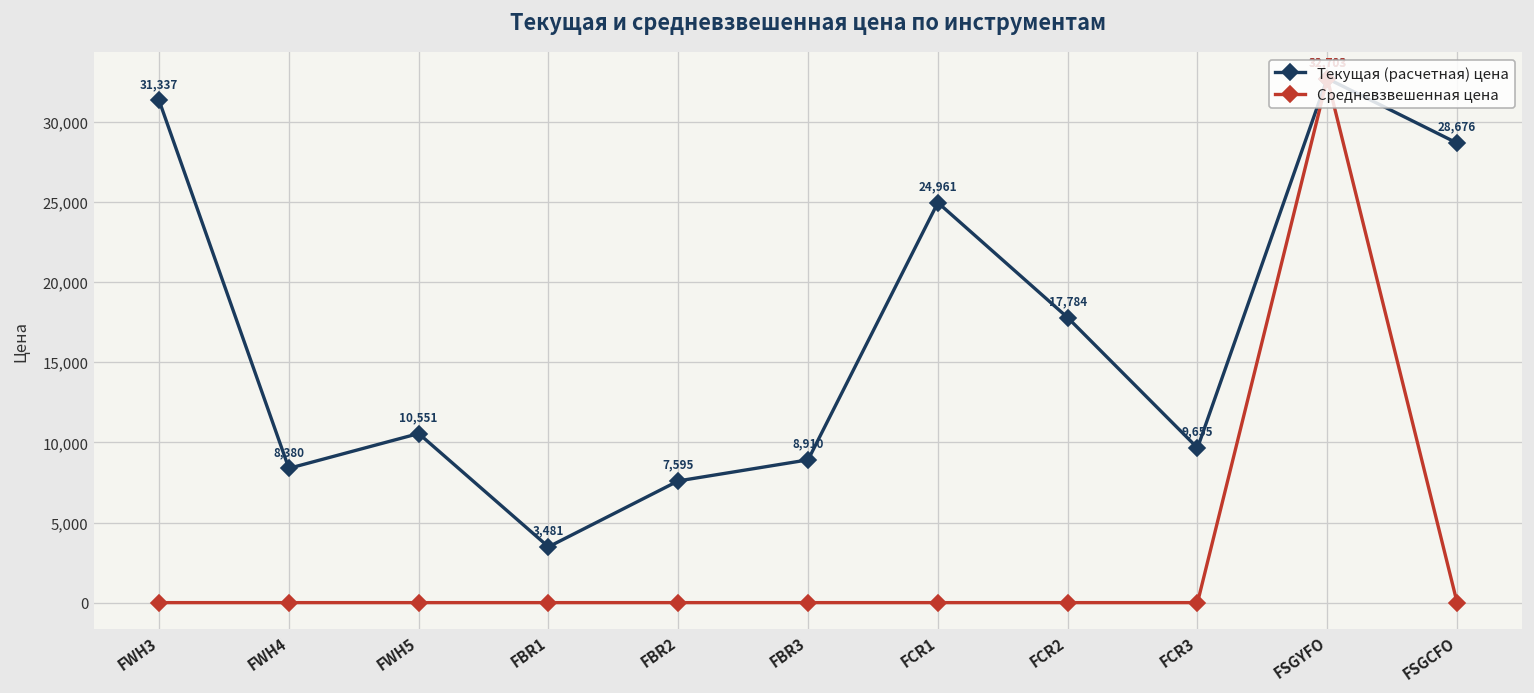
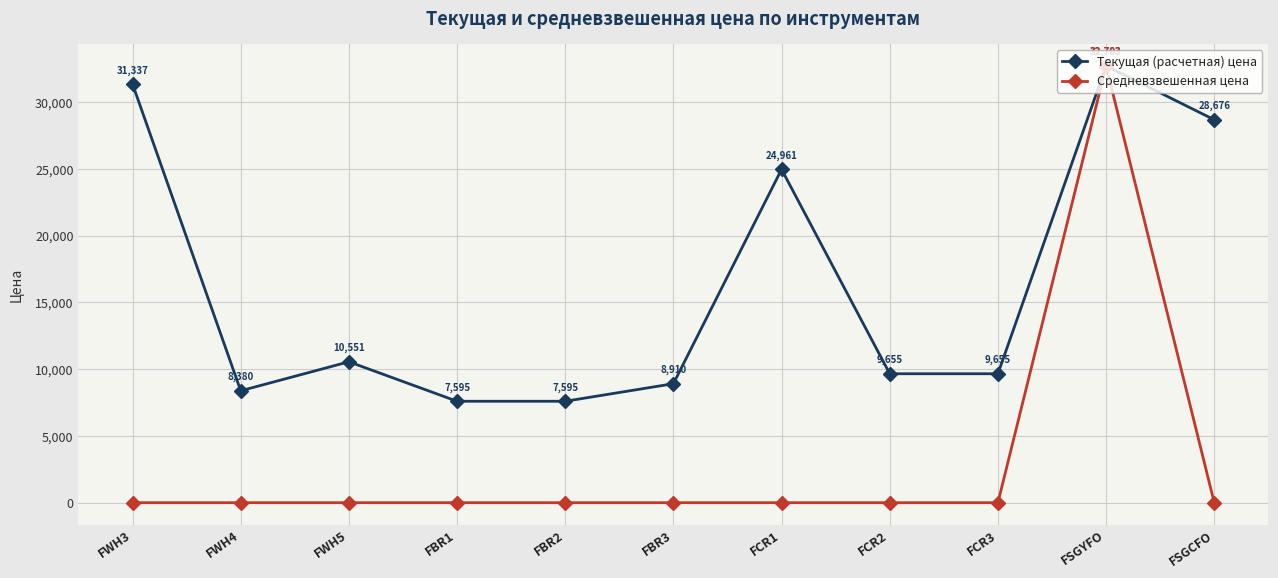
  {
    "Текущая (расчетная) цена": {
      "FWH3": "31,337",
      "FWH4": "8,380",
      "FWH5": "10,551",
-     "FBR1": "3,481",
+     "FBR1": "7,595",
      "FBR2": "7,595",
      "FBR3": "8,910",
      "FCR1": "24,961",
-     "FCR2": "17,784",
+     "FCR2": "9,655",
      "FCR3": "9,655",
      "FSGCFO": "28,676"
    },
    "Средневзвешенная цена": {
      "FWH3": "0",
      "FWH4": "0",
      "FWH5": "0",
      "FBR1": "0",
      "FBR2": "0",
      "FBR3": "0",
      "FCR1": "0",
      "FCR2": "0",
      "FCR3": "0",
      "FSGCFO": "0"
    }
  }
